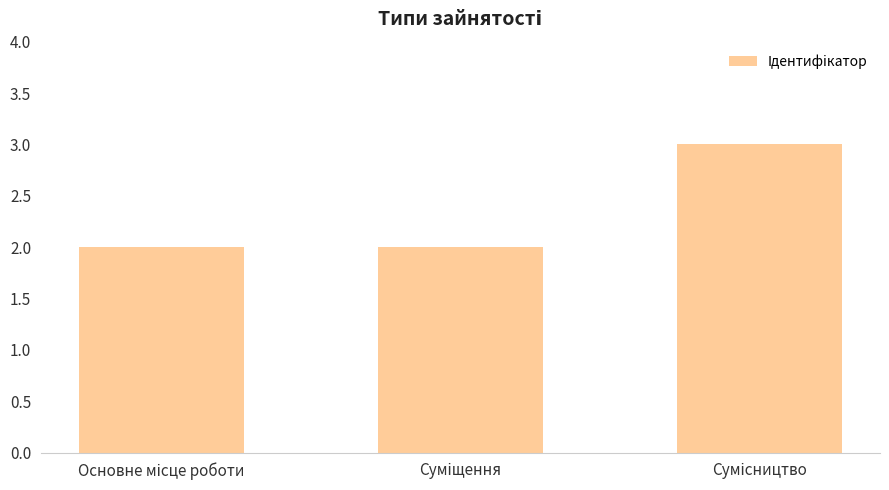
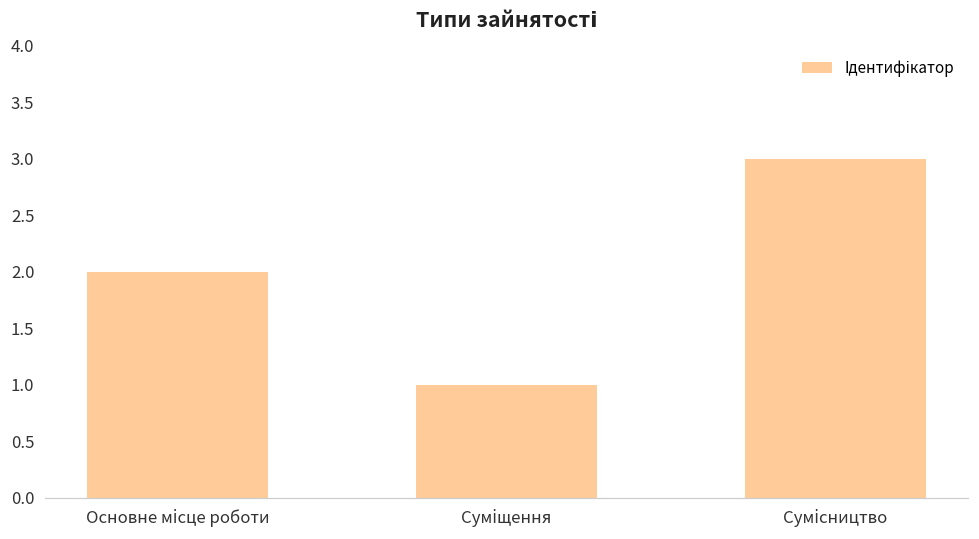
  {
    "Основне місце роботи": 2,
-   "Суміщення": 2,
+   "Суміщення": 1,
    "Сумісництво": 3
  }
